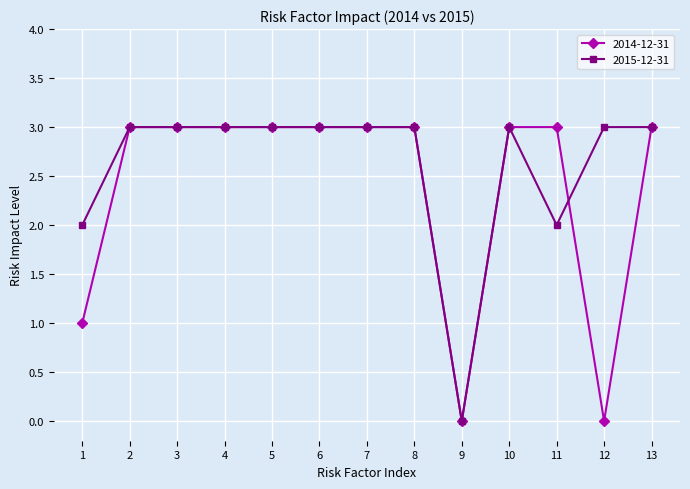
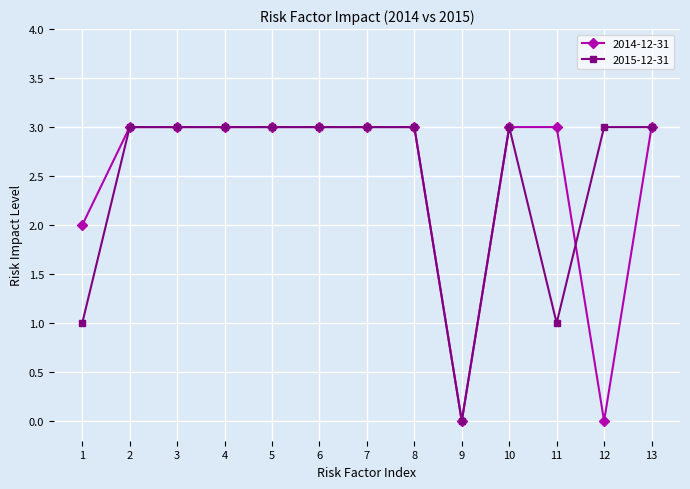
  {
    "2014-12-31": {
-     "1": 1,
+     "1": 2,
      "11": 3,
      "12": 0
    },
    "2015-12-31": {
-     "1": 2,
-     "11": 2,
+     "1": 1,
+     "11": 1,
      "12": 3
    }
  }
